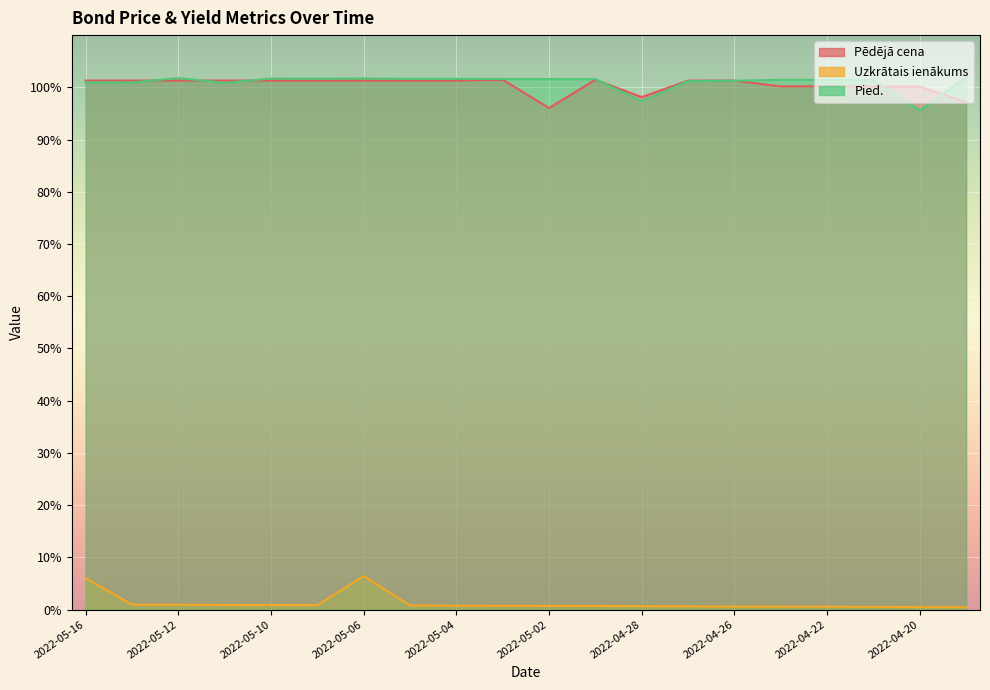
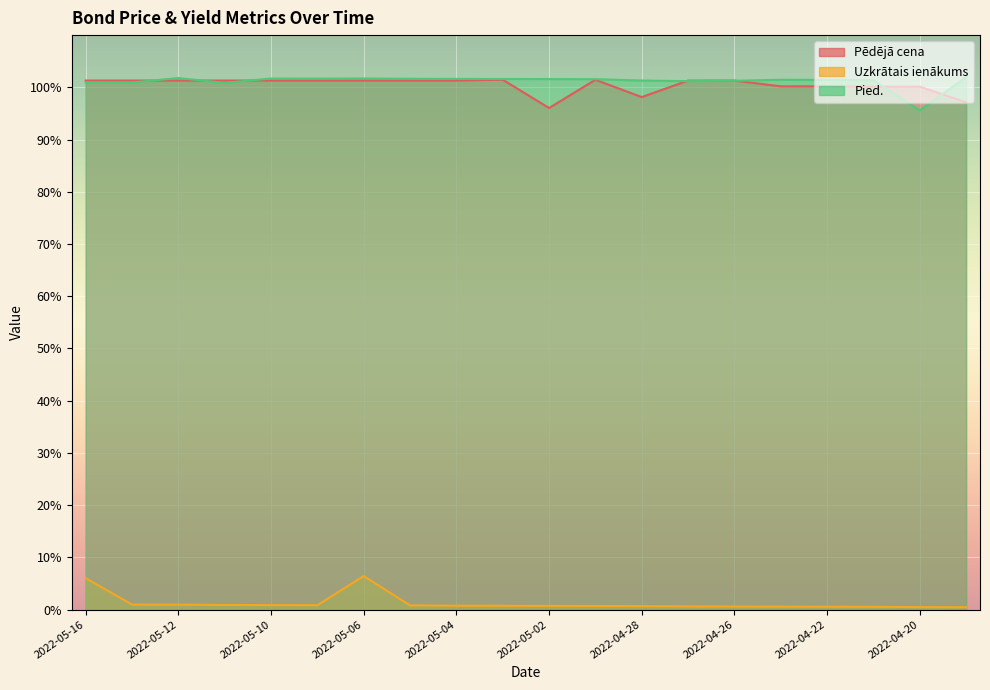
  {
    "Pēdējā cena": {
      "2022-05-02": "96%",
      "2022-04-28": "98%"
    },
    "Uzkrātais ienākums": {
      "2022-05-16": "6%",
      "2022-05-12": "1%",
      "2022-05-10": "1%",
      "2022-05-06": "6%",
      "2022-05-04": "1%",
      "2022-05-02": "1%",
      "2022-04-28": "1%",
      "2022-04-26": "1%",
      "2022-04-22": "1%",
      "2022-04-20": "0%"
    },
    "Pied.": {
      "2022-05-02": "102%",
-     "2022-04-28": "97%",
+     "2022-04-28": "101%",
      "2022-04-20": "96%"
    }
  }
